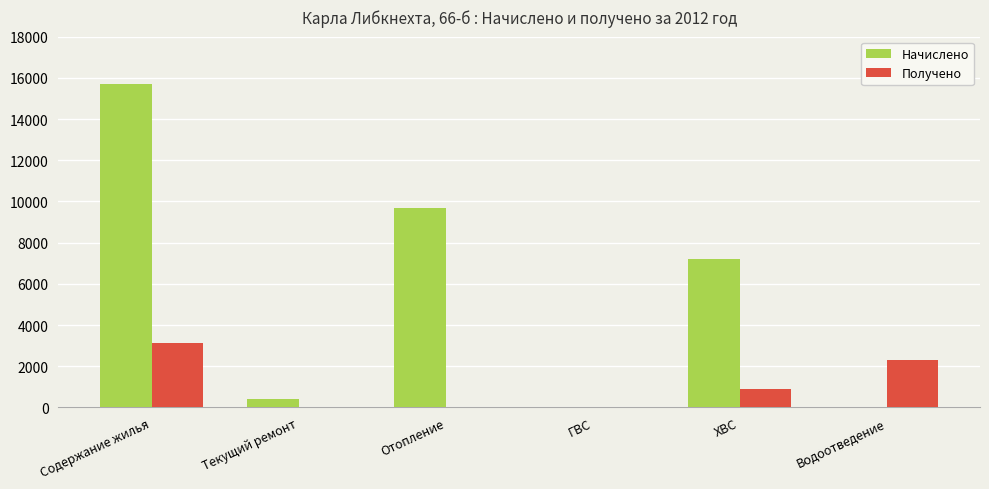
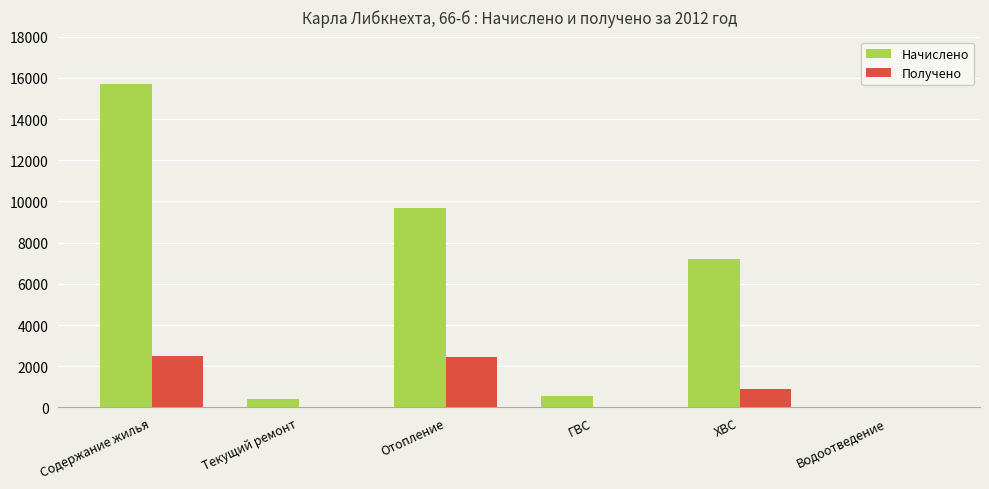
  {
    "Начислено": {
      "Содержание жилья": 15700,
      "Текущий ремонт": 400,
      "Отопление": 9700,
-     "ГВС": 0,
+     "ГВС": 600,
      "ХВС": 7200,
      "Водоотведение": 0
    },
    "Получено": {
-     "Содержание жилья": 3100,
+     "Содержание жилья": 2500,
      "Текущий ремонт": 0,
-     "Отопление": 0,
+     "Отопление": 2400,
      "ГВС": 0,
      "ХВС": 900,
-     "Водоотведение": 2300
+     "Водоотведение": 0
    }
  }
